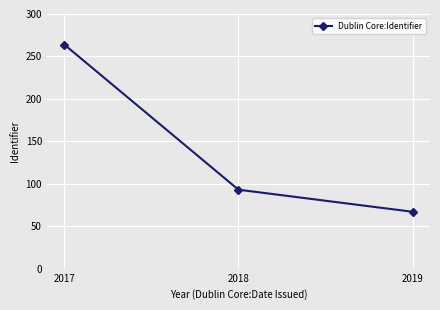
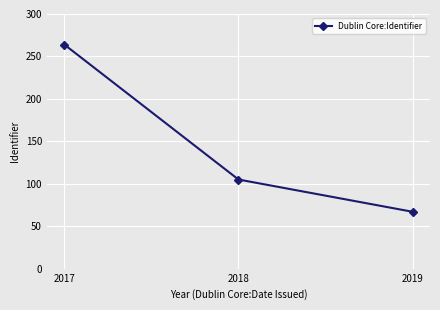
  {
    "2017": 260,
-   "2018": 90,
+   "2018": 110,
    "2019": 70
  }
